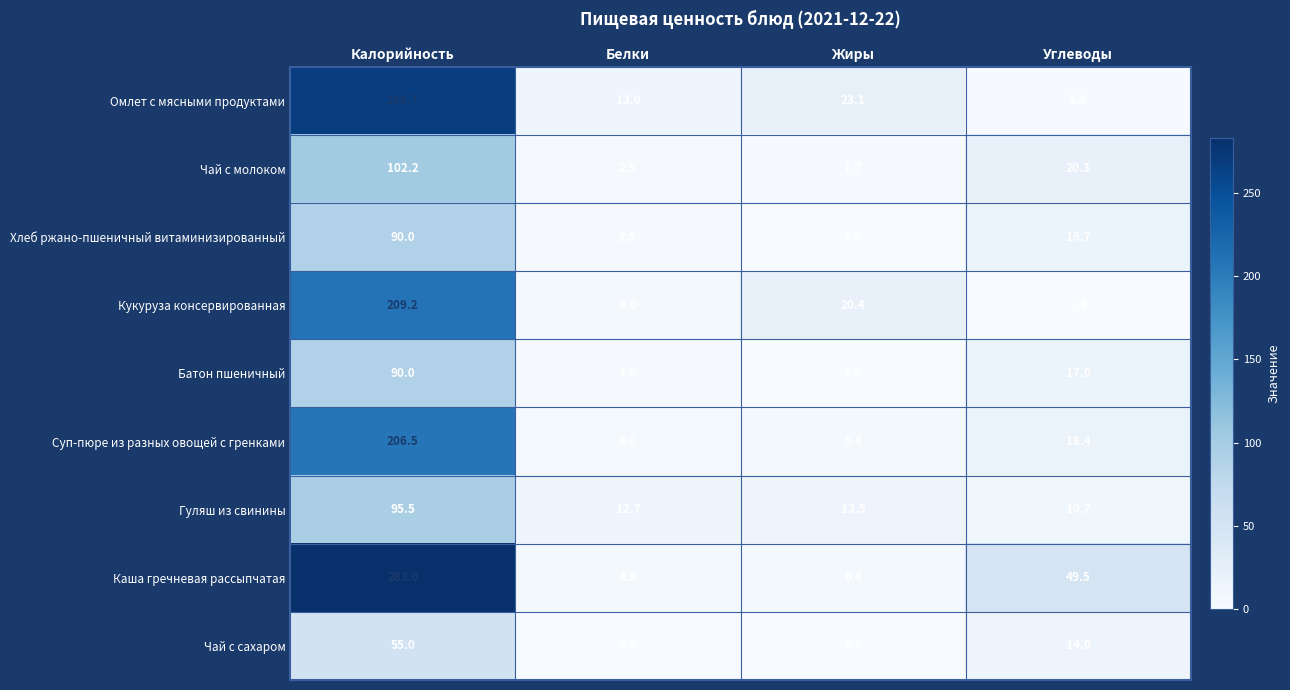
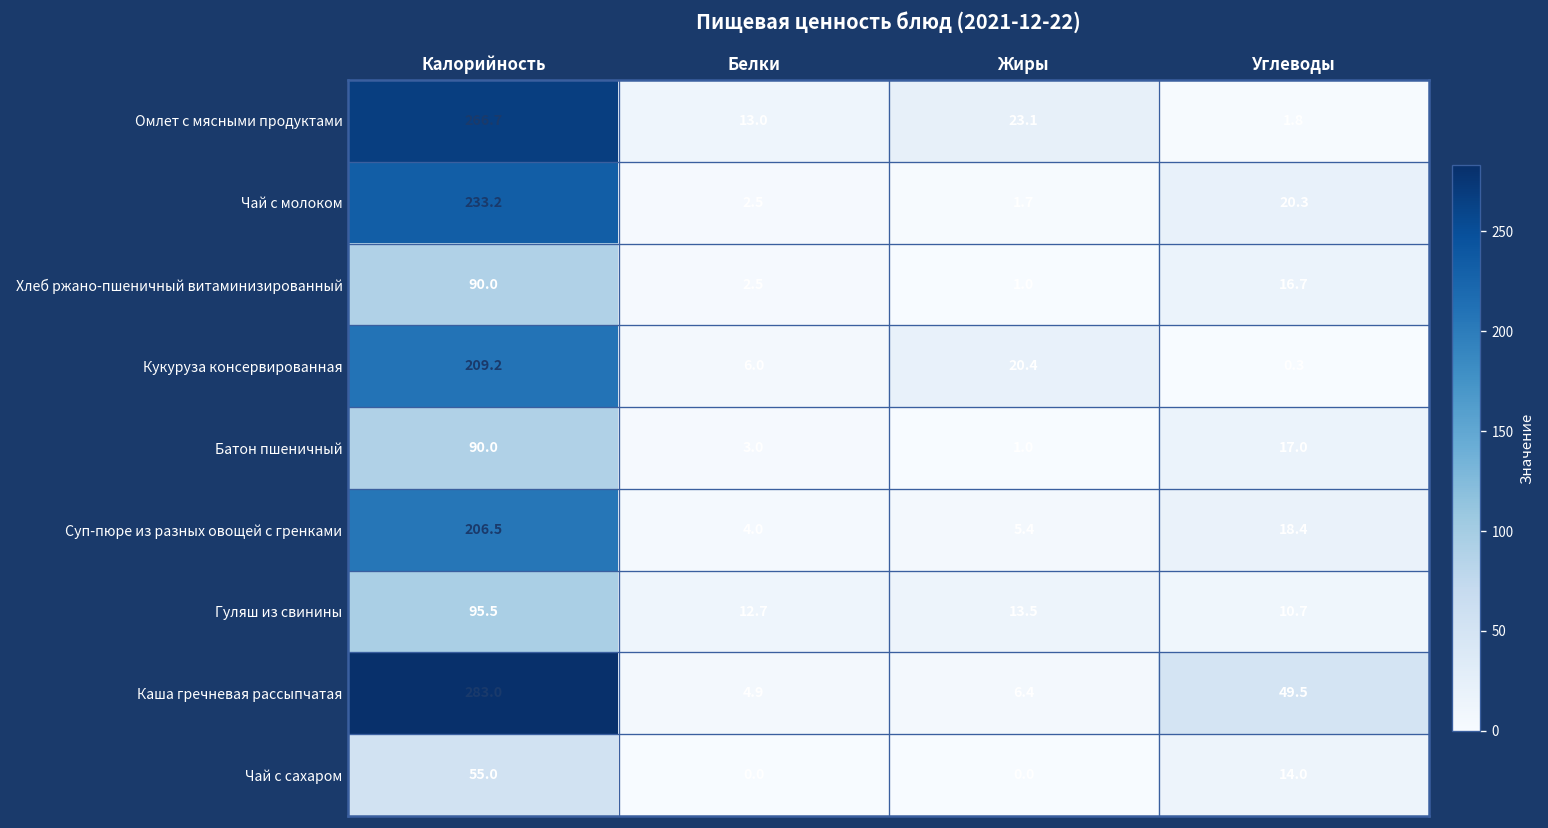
  {
    "Чай с молоком": {
-     "Калорийность": 102.2
+     "Калорийность": 233.2
    },
    "Хлеб ржано-пшеничный витаминизированный": {
      "Калорийность": 90.0
    },
    "Кукуруза консервированная": {
      "Калорийность": 209.2
    },
    "Батон пшеничный": {
      "Калорийность": 90.0
    },
    "Суп-пюре из разных овощей с гренками": {
      "Калорийность": 206.5
    },
    "Гуляш из свинины": {
      "Калорийность": 95.5
    }
  }
